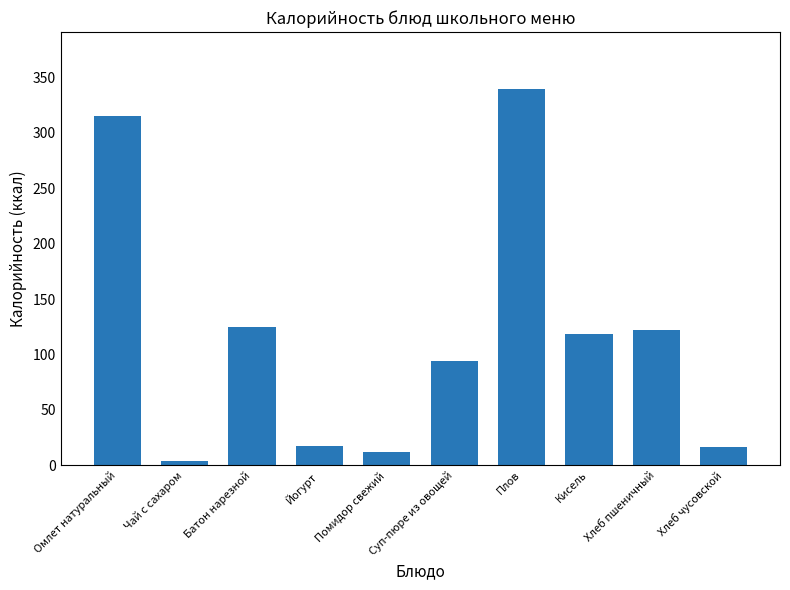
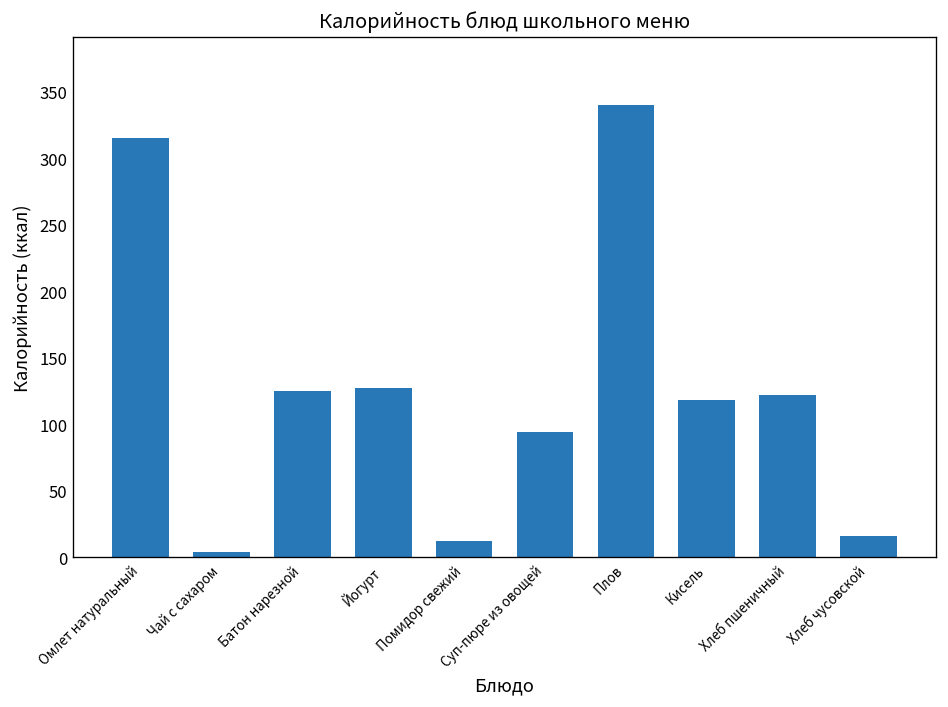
  {
    "Омлет натуральный": 315,
    "Чай с сахаром": 4,
    "Батон нарезной": 125,
-   "Йогурт": 17,
+   "Йогурт": 128,
    "Помидор свежий": 12,
    "Суп-пюре из овощей": 94,
    "Плов": 340,
    "Кисель": 118,
    "Хлеб пшеничный": 122,
    "Хлеб чусовской": 16
  }
